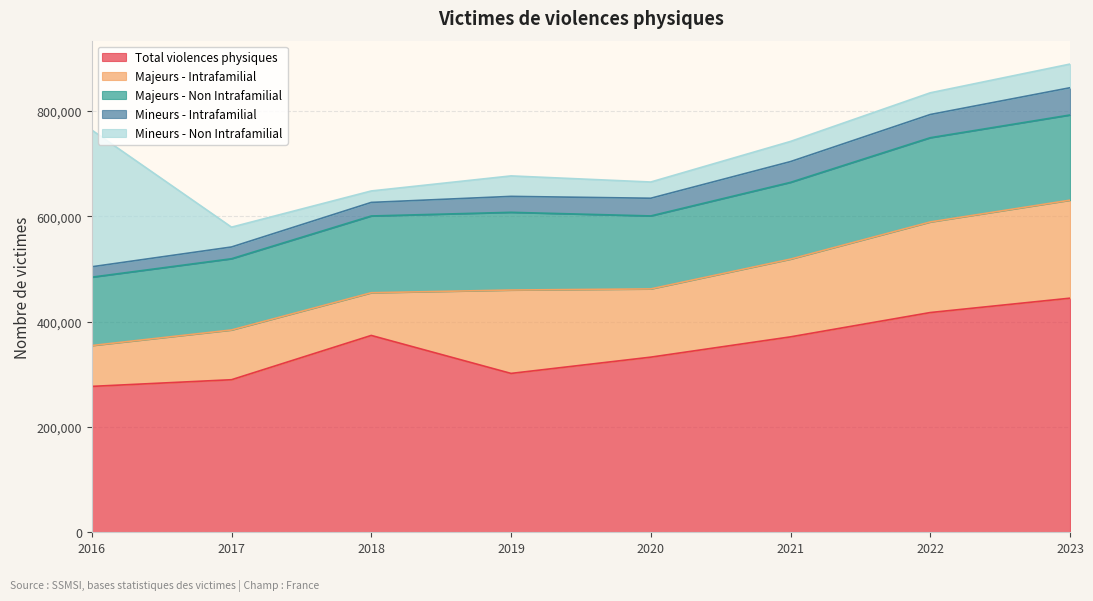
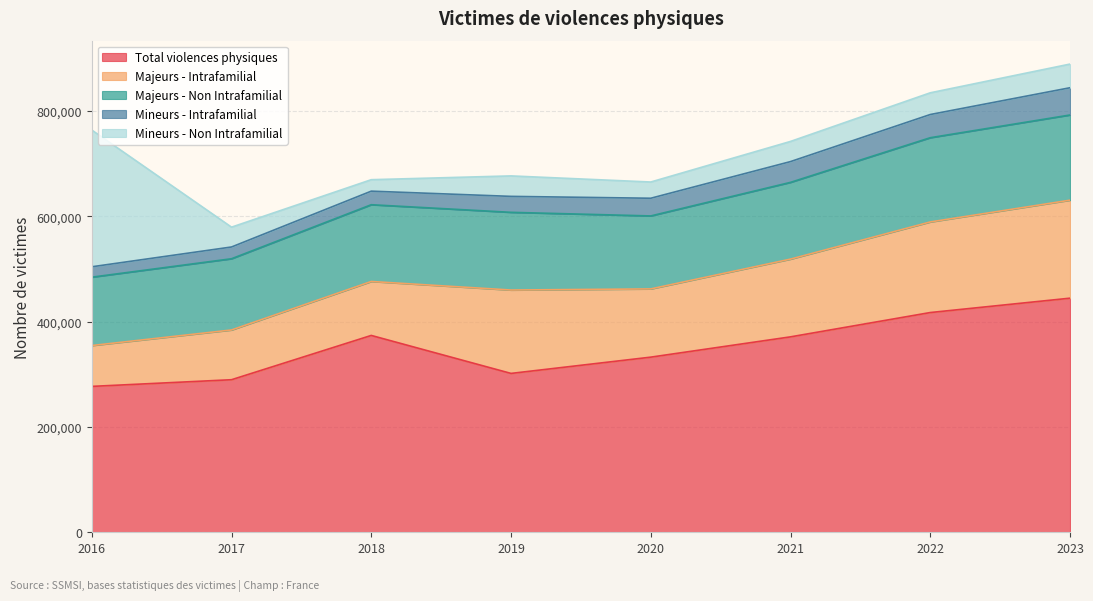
  {
    "Total violences physiques": {
      "2016": "280,000",
      "2017": "290,000",
      "2018": "370,000",
      "2019": "300,000",
      "2020": "330,000",
      "2021": "370,000",
      "2022": "420,000",
      "2023": "440,000"
    },
    "Majeurs - Intrafamilial": {
      "2016": "80,000",
      "2017": "90,000",
-     "2018": "80,000",
+     "2018": "100,000",
      "2019": "160,000",
      "2020": "130,000",
      "2021": "150,000",
      "2022": "170,000",
      "2023": "190,000"
    },
    "Mineurs - Non Intrafamilial": {
      "2016": "260,000",
      "2017": "40,000",
      "2018": "20,000",
      "2019": "40,000",
      "2020": "30,000",
      "2021": "40,000",
      "2022": "40,000",
      "2023": "40,000"
    }
  }
